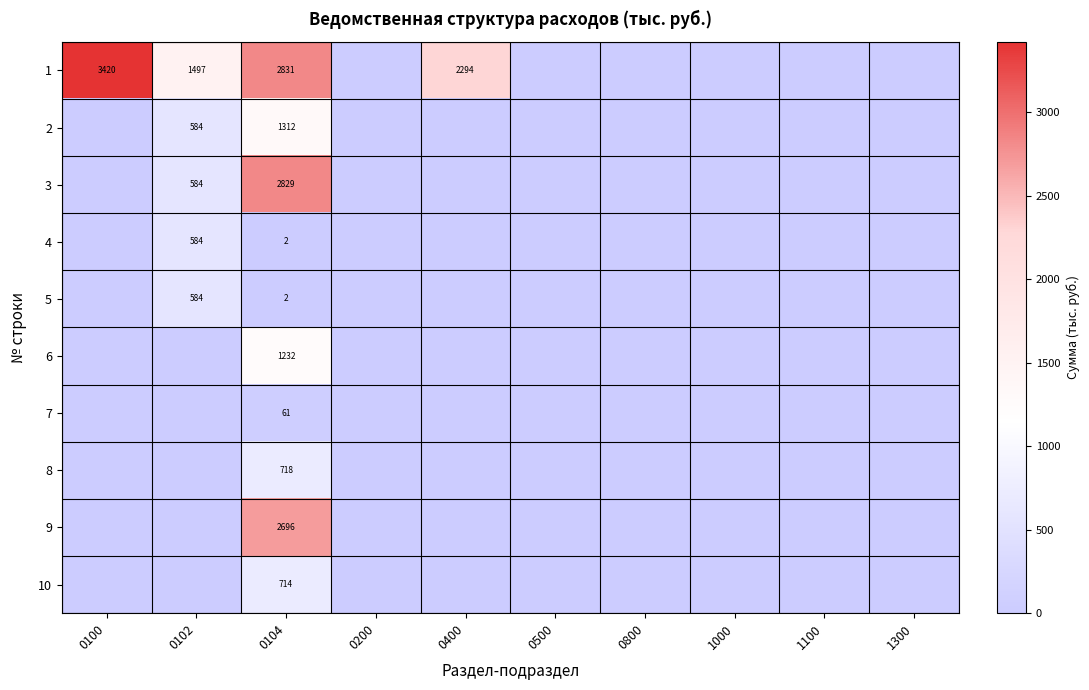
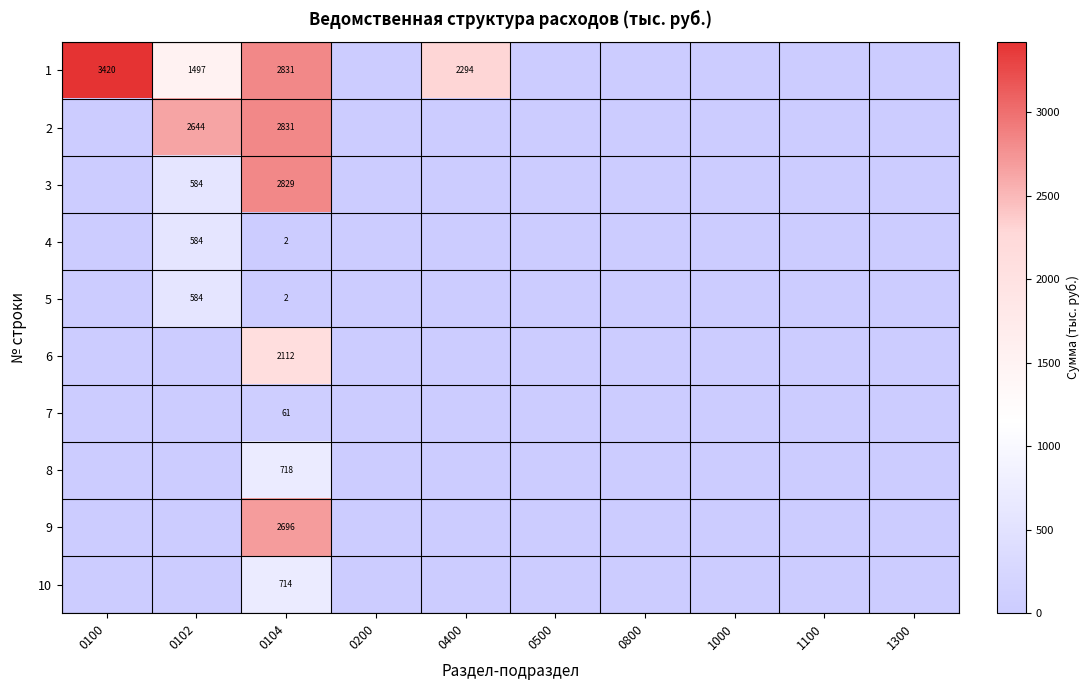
  {
    "1": {
      "0100": 3420,
      "0102": 1497,
      "0104": 2831,
      "0400": 2294
    },
    "2": {
-     "0102": 584,
-     "0104": 1312
+     "0102": 2644,
+     "0104": 2831
    },
    "3": {
      "0102": 584,
      "0104": 2829
    },
    "4": {
      "0102": 584,
      "0104": 2
    },
    "5": {
      "0102": 584,
      "0104": 2
    },
    "6": {
-     "0104": 1232
+     "0104": 2112
    },
    "7": {
      "0104": 61
    },
    "8": {
      "0104": 718
    },
    "9": {
      "0104": 2696
    },
    "10": {
      "0104": 714
    }
  }
